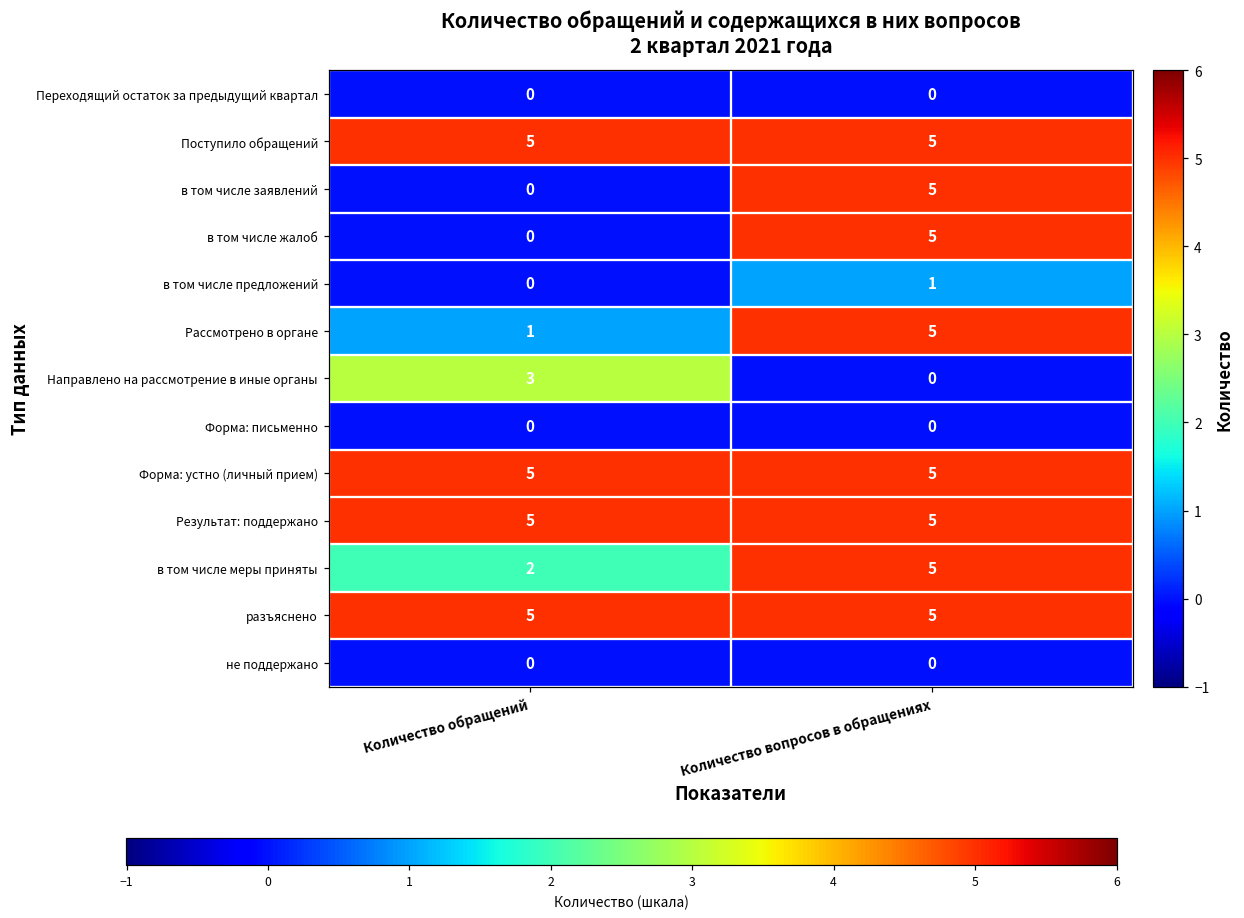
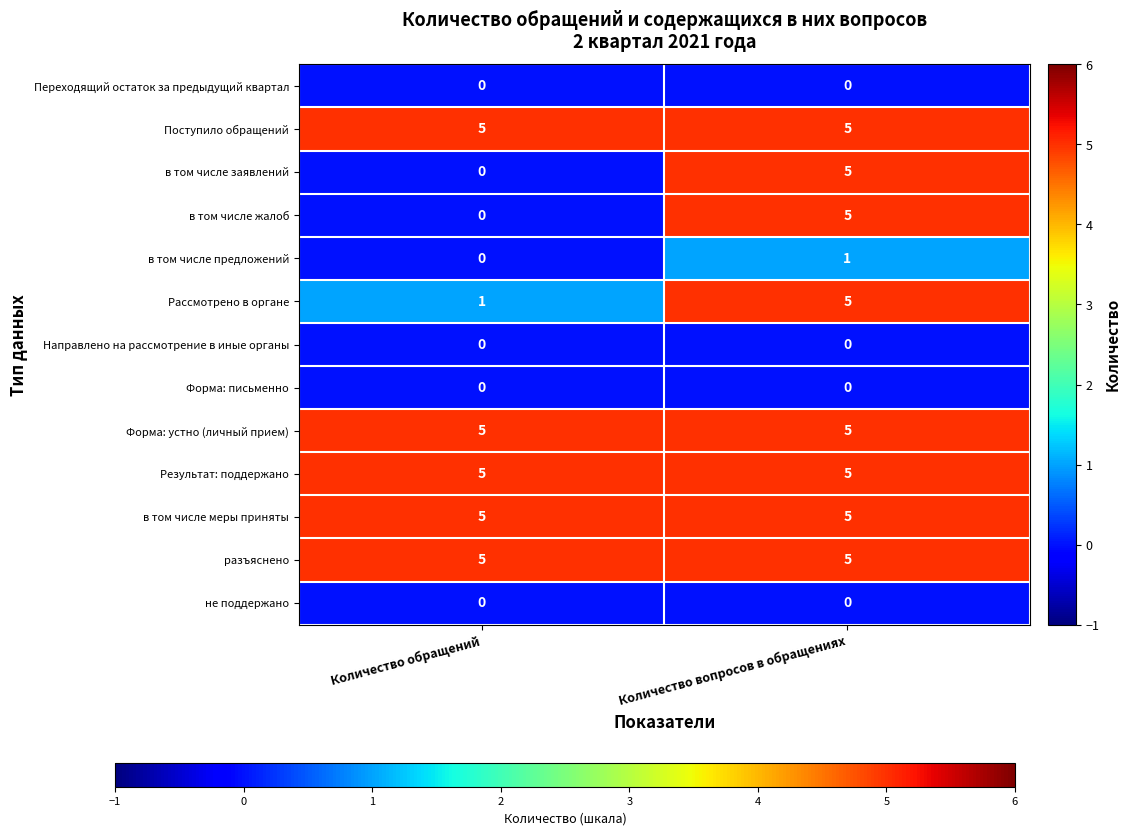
  {
    "Переходящий остаток за предыдущий квартал": {
      "Количество обращений": 0,
      "Количество вопросов в обращениях": 0
    },
    "Поступило обращений": {
      "Количество обращений": 5,
      "Количество вопросов в обращениях": 5
    },
    "в том числе заявлений": {
      "Количество обращений": 0,
      "Количество вопросов в обращениях": 5
    },
    "в том числе жалоб": {
      "Количество обращений": 0,
      "Количество вопросов в обращениях": 5
    },
    "в том числе предложений": {
      "Количество обращений": 0,
      "Количество вопросов в обращениях": 1
    },
    "Рассмотрено в органе": {
      "Количество обращений": 1,
      "Количество вопросов в обращениях": 5
    },
    "Направлено на рассмотрение в иные органы": {
-     "Количество обращений": 3,
+     "Количество обращений": 0,
      "Количество вопросов в обращениях": 0
    },
    "Форма: письменно": {
      "Количество обращений": 0,
      "Количество вопросов в обращениях": 0
    },
    "Форма: устно (личный прием)": {
      "Количество обращений": 5,
      "Количество вопросов в обращениях": 5
    },
    "Результат: поддержано": {
      "Количество обращений": 5,
      "Количество вопросов в обращениях": 5
    },
    "в том числе меры приняты": {
-     "Количество обращений": 2,
+     "Количество обращений": 5,
      "Количество вопросов в обращениях": 5
    },
    "разъяснено": {
      "Количество обращений": 5,
      "Количество вопросов в обращениях": 5
    },
    "не поддержано": {
      "Количество обращений": 0,
      "Количество вопросов в обращениях": 0
    }
  }
